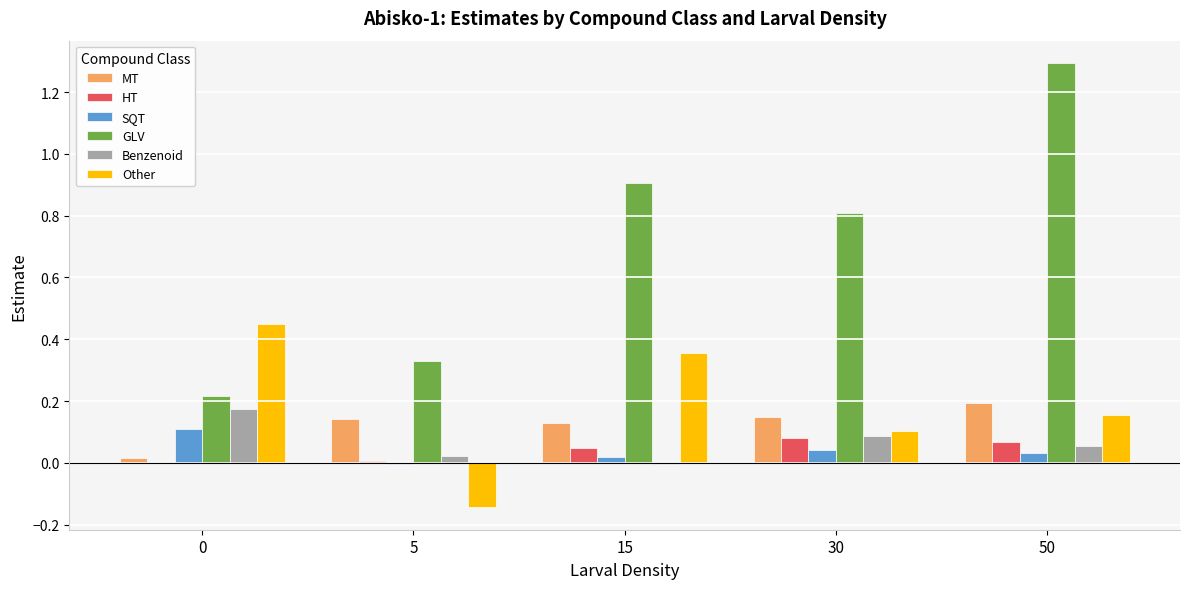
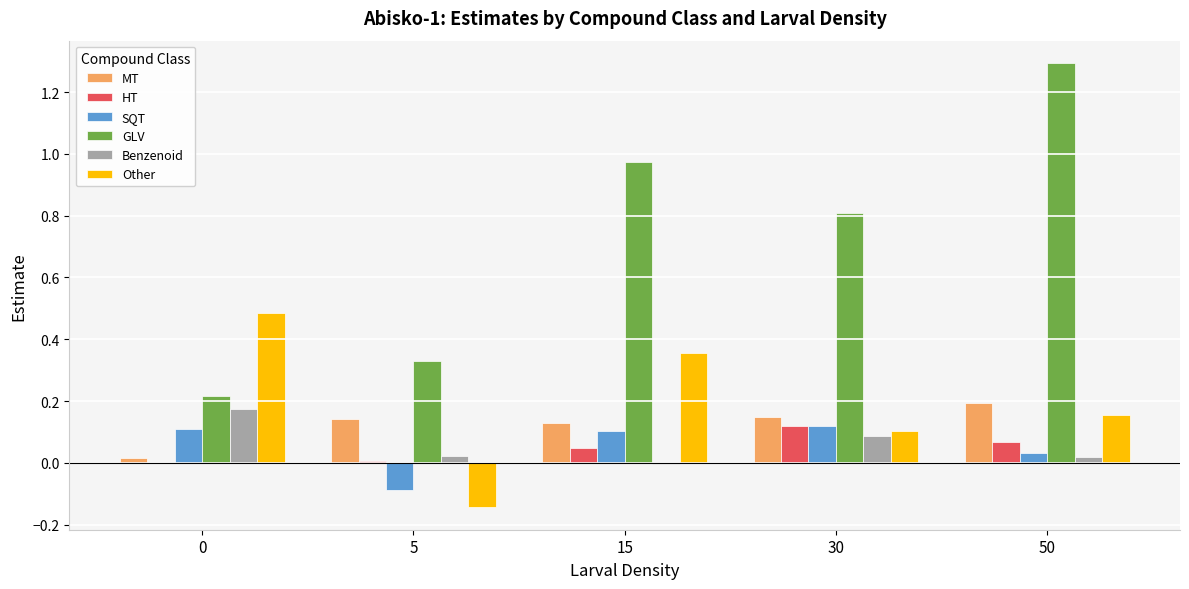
  {
    "MT": {
      "0": 0.01,
      "5": 0.14,
      "15": 0.13,
      "30": 0.15,
      "50": 0.19
    },
    "HT": {
      "15": 0.05,
-     "30": 0.08,
+     "30": 0.12,
      "50": 0.07
    },
    "SQT": {
      "0": 0.11,
-     "5": 0.00,
-     "15": 0.02,
-     "30": 0.04,
+     "5": -0.09,
+     "15": 0.10,
+     "30": 0.12,
      "50": 0.03
    },
    "GLV": {
      "0": 0.22,
      "5": 0.33,
-     "15": 0.91,
+     "15": 0.97,
      "30": 0.81,
      "50": 1.29
    },
    "Benzenoid": {
      "0": 0.17,
      "5": 0.02,
      "30": 0.09,
-     "50": 0.06
+     "50": 0.02
    },
    "Other": {
-     "0": 0.45,
+     "0": 0.49,
      "5": -0.14,
      "15": 0.35,
      "30": 0.10,
      "50": 0.15
    }
  }
